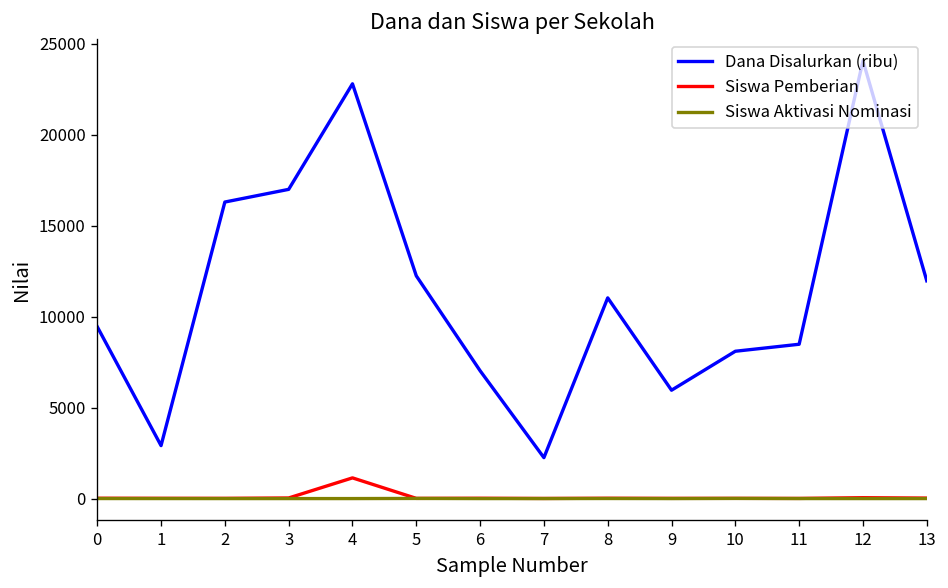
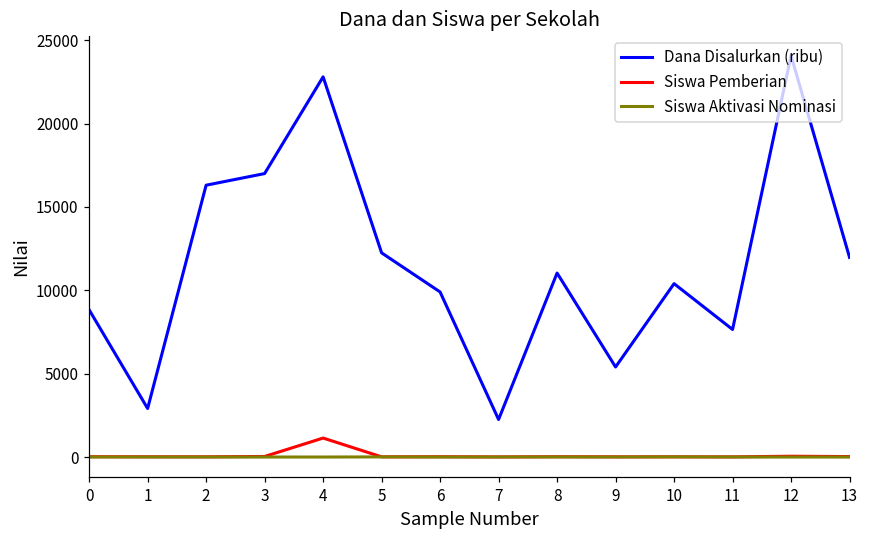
  {
    "Dana Disalurkan (ribu)": {
-     "0": 9500,
+     "0": 8800,
      "1": 2900,
      "2": 16300,
      "3": 17000,
      "4": 22800,
      "5": 12200,
-     "6": 7000,
+     "6": 9900,
      "7": 2300,
      "8": 11000,
-     "9": 6000,
-     "10": 8100,
-     "11": 8500,
+     "9": 5400,
+     "10": 10400,
+     "11": 7700,
      "13": 12000
    },
    "Siswa Pemberian": {
      "4": 1100
    },
    "Siswa Aktivasi Nominasi": {
      "4": 0
    }
  }
